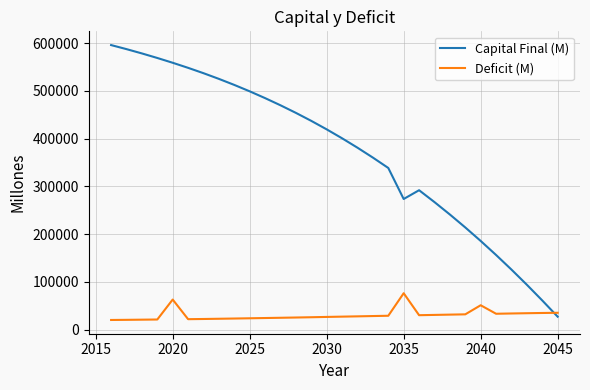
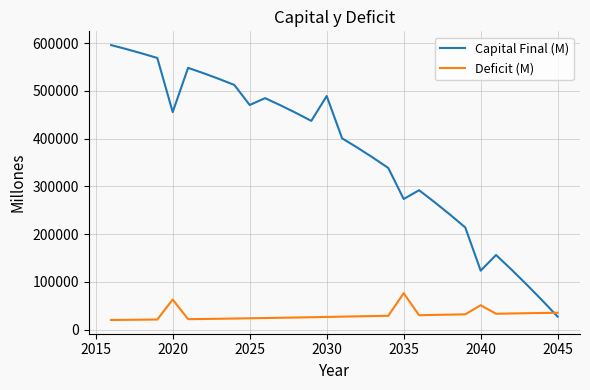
  {
    "Capital Final (M)": {
-     "2020": 560000,
-     "2025": 500000,
-     "2030": 420000,
+     "2020": 460000,
+     "2025": 470000,
+     "2030": 490000,
      "2035": 270000,
-     "2040": 190000,
+     "2040": 120000,
      "2045": 30000
    },
    "Deficit (M)": {
      "2020": 60000,
      "2025": 20000,
      "2030": 30000,
      "2035": 80000,
      "2040": 50000,
      "2045": 40000
    }
  }
